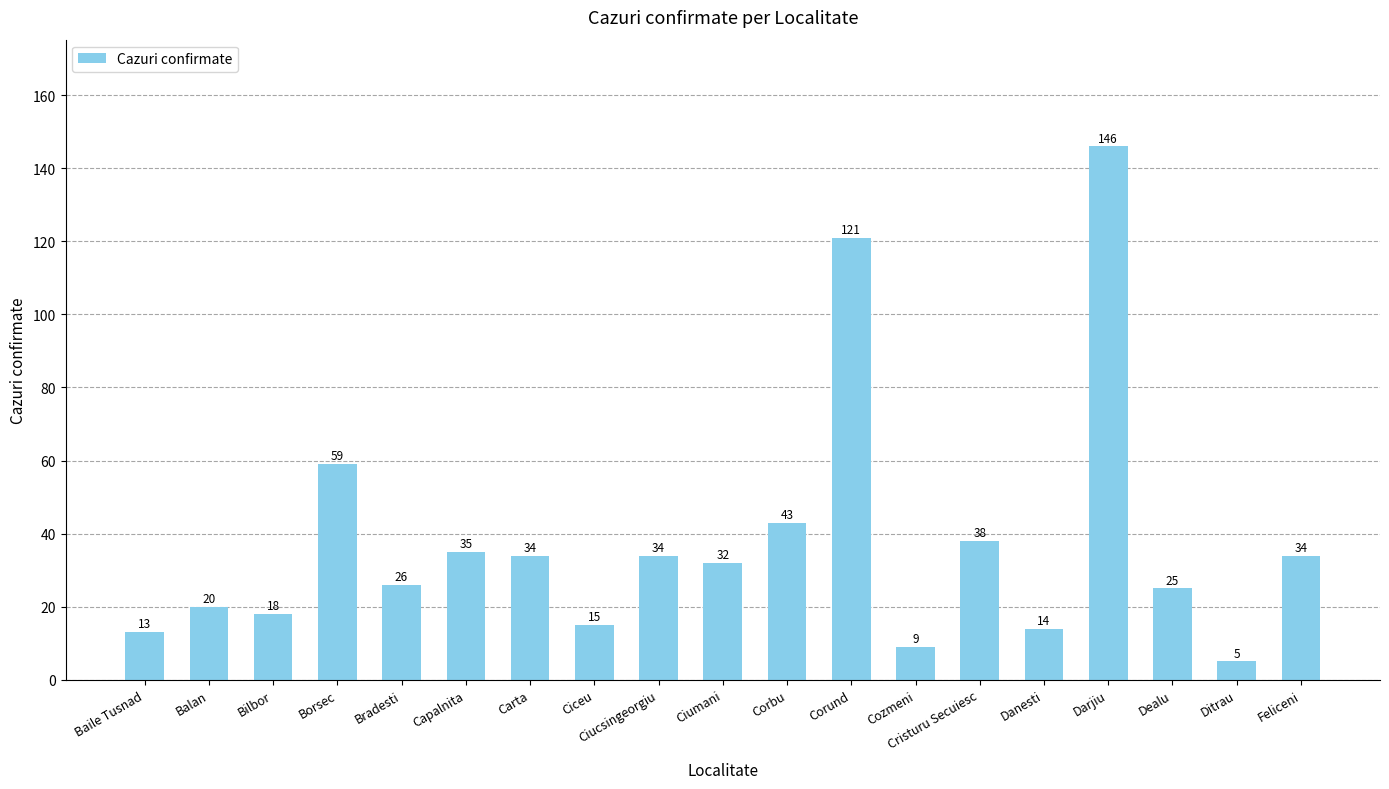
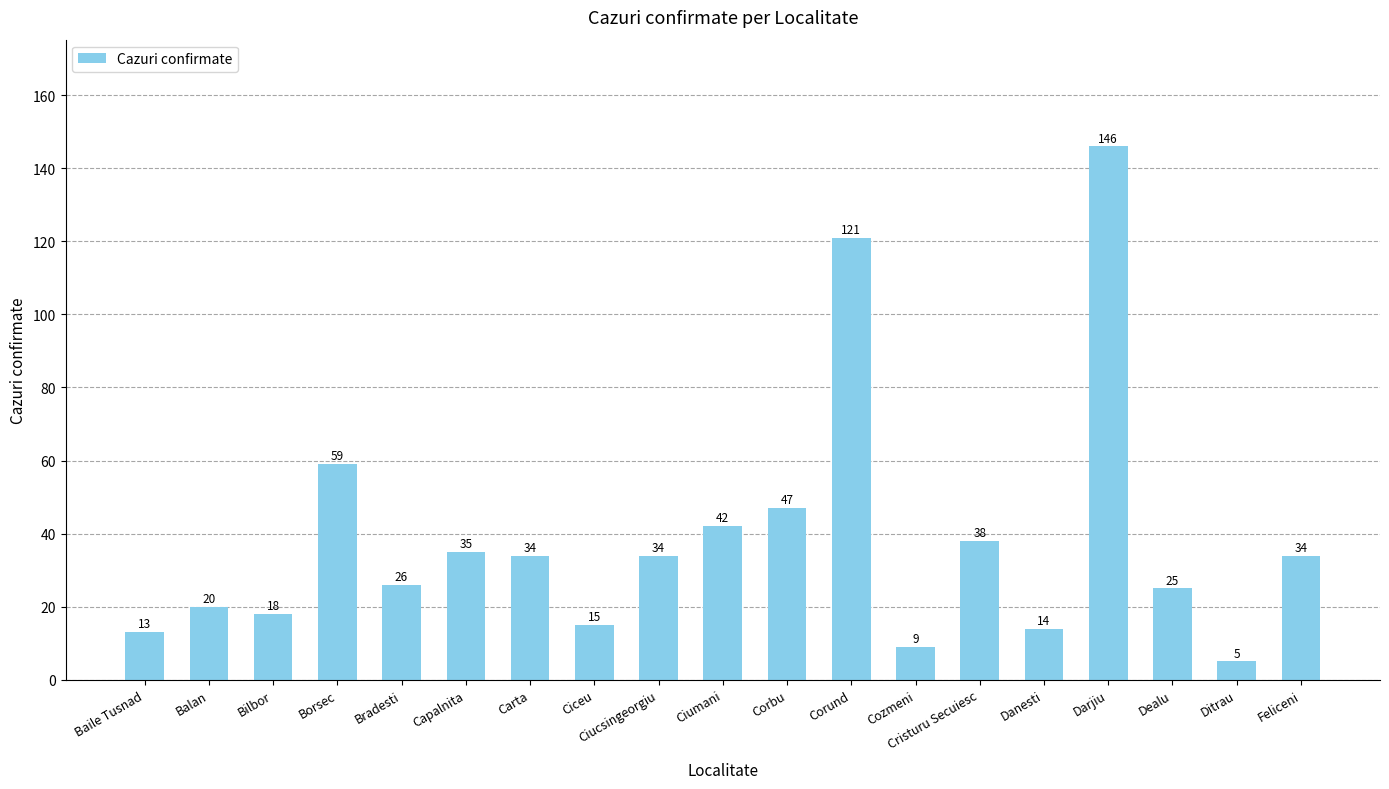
  {
    "Baile Tusnad": 13,
    "Balan": 20,
    "Bilbor": 18,
    "Borsec": 59,
    "Bradesti": 26,
    "Capalnita": 35,
    "Carta": 34,
    "Ciceu": 15,
    "Ciucsingeorgiu": 34,
-   "Ciumani": 32,
-   "Corbu": 43,
+   "Ciumani": 42,
+   "Corbu": 47,
    "Corund": 121,
    "Cozmeni": 9,
    "Cristuru Secuiesc": 38,
    "Danesti": 14,
    "Darjiu": 146,
    "Dealu": 25,
    "Ditrau": 5,
    "Feliceni": 34
  }
